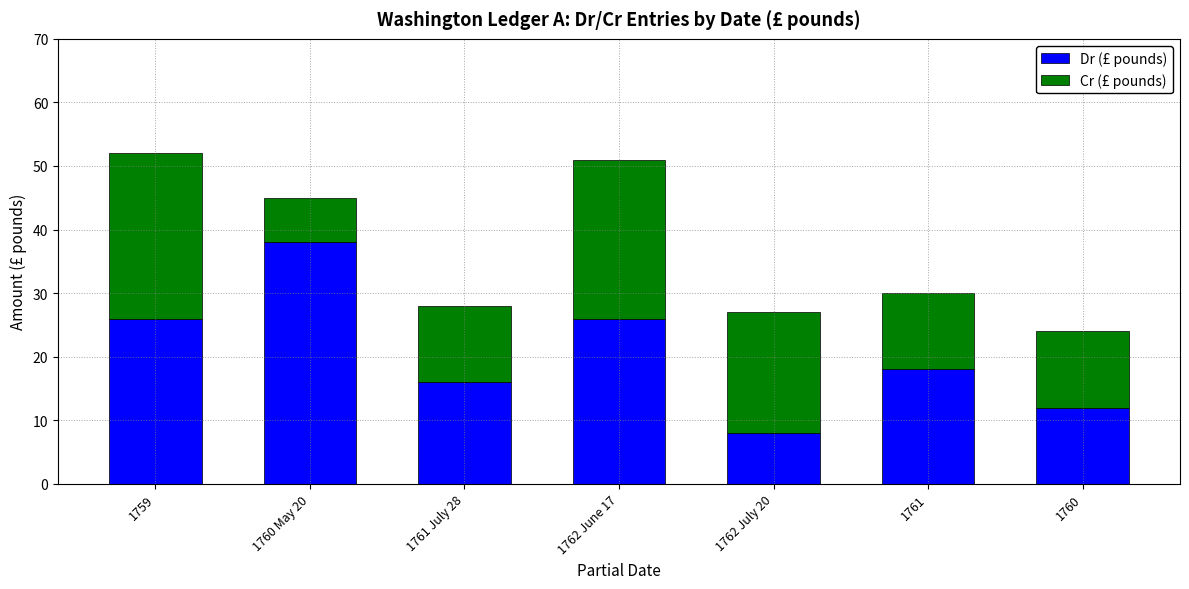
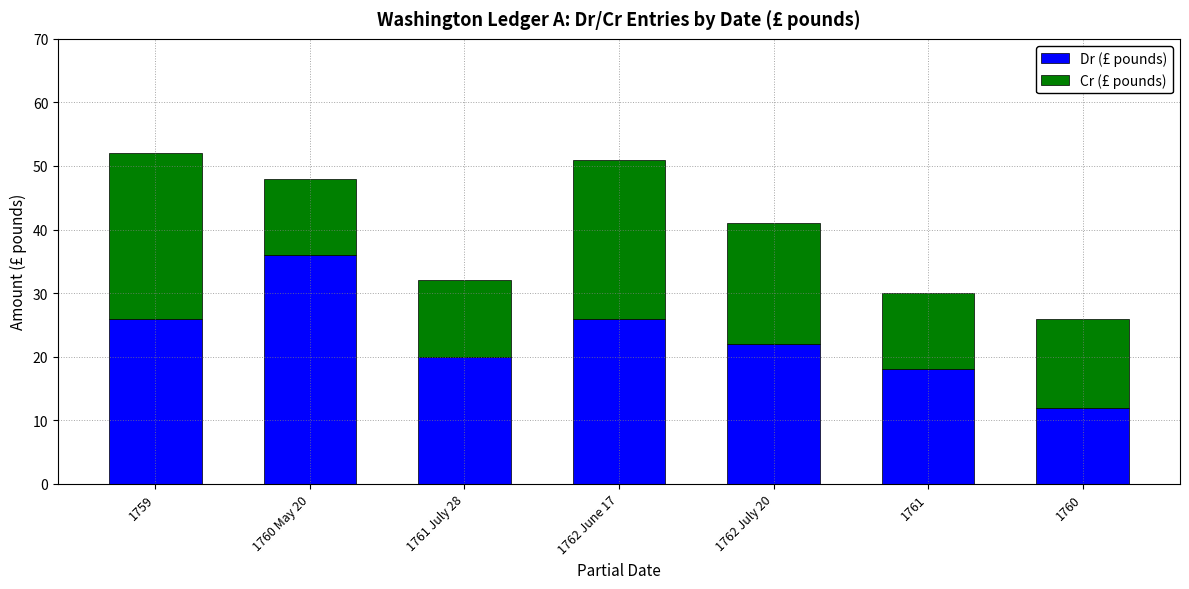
  {
    "Dr (£ pounds)": {
      "1759": 26,
-     "1760 May 20": 38,
-     "1761 July 28": 16,
+     "1760 May 20": 36,
+     "1761 July 28": 20,
      "1762 June 17": 26,
-     "1762 July 20": 8,
+     "1762 July 20": 22,
      "1761": 18,
      "1760": 12
    },
    "Cr (£ pounds)": {
      "1759": 26,
-     "1760 May 20": 7,
+     "1760 May 20": 12,
      "1761 July 28": 12,
      "1762 June 17": 25,
      "1762 July 20": 19,
      "1761": 12,
-     "1760": 12
+     "1760": 14
    }
  }
